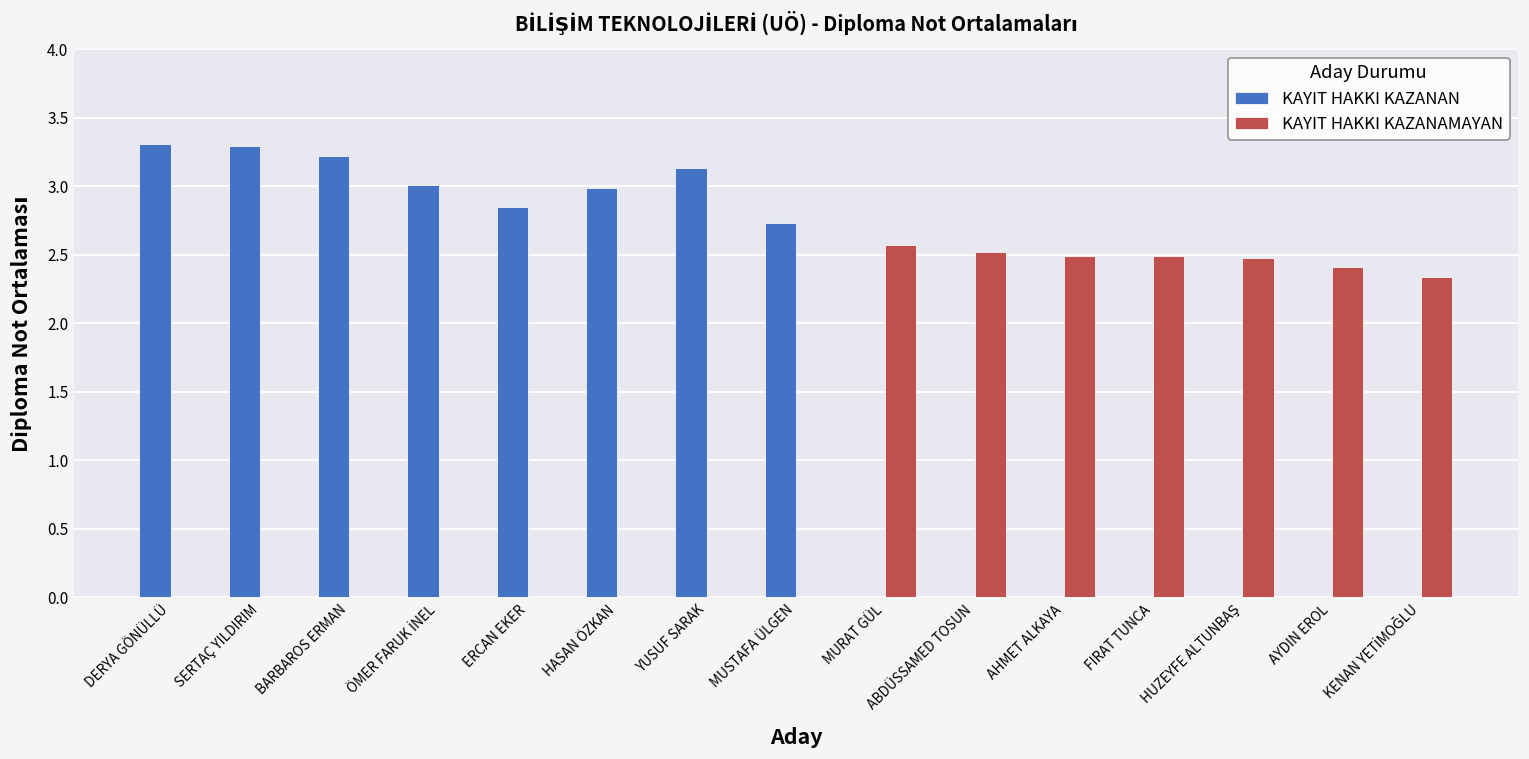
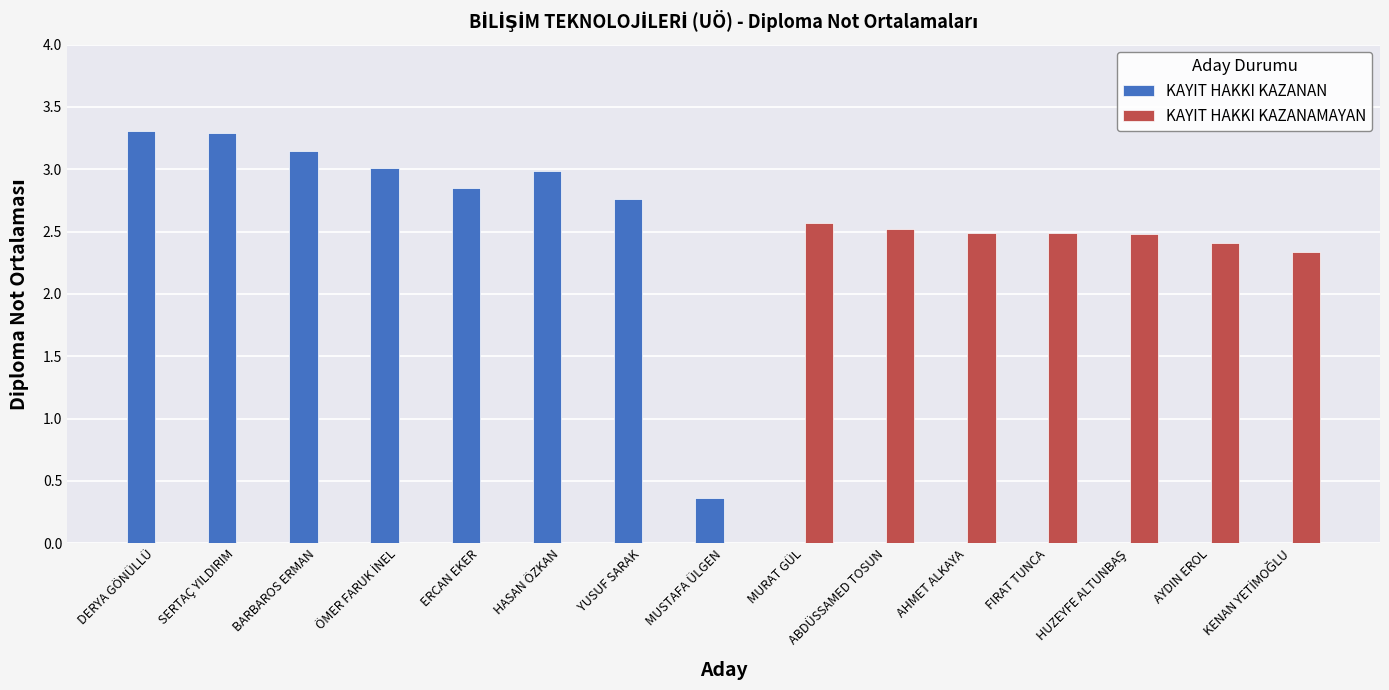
  {
    "KAYIT HAKKI KAZANAN": {
      "DERYA GÖNÜLLÜ": 3.31,
      "SERTAÇ YILDIRIM": 3.29,
-     "BARBAROS ERMAN": 3.22,
+     "BARBAROS ERMAN": 3.15,
      "ÖMER FARUK İNEL": 3.01,
      "ERCAN EKER": 2.85,
      "HASAN ÖZKAN": 2.99,
-     "YUSUF SARAK": 3.13,
-     "MUSTAFA ÜLGEN": 2.73,
+     "YUSUF SARAK": 2.76,
+     "MUSTAFA ÜLGEN": 0.36,
      "MURAT GÜL": 0.00,
      "ABDÜSSAMED TOSUN": 0.00,
      "AHMET ALKAYA": 0.00,
      "FIRAT TUNCA": 0.00,
      "HUZEYFE ALTUNBAŞ": 0.00,
      "AYDIN EROL": 0.00,
      "KENAN YETİMOĞLU": 0.00
    },
    "KAYIT HAKKI KAZANAMAYAN": {
      "DERYA GÖNÜLLÜ": 0.00,
      "SERTAÇ YILDIRIM": 0.00,
      "BARBAROS ERMAN": 0.00,
      "ÖMER FARUK İNEL": 0.00,
      "ERCAN EKER": 0.00,
      "HASAN ÖZKAN": 0.00,
      "YUSUF SARAK": 0.00,
      "MUSTAFA ÜLGEN": 0.00,
      "MURAT GÜL": 2.57,
      "ABDÜSSAMED TOSUN": 2.52,
      "AHMET ALKAYA": 2.49,
      "FIRAT TUNCA": 2.49,
      "HUZEYFE ALTUNBAŞ": 2.48,
      "AYDIN EROL": 2.41,
      "KENAN YETİMOĞLU": 2.34
    }
  }
